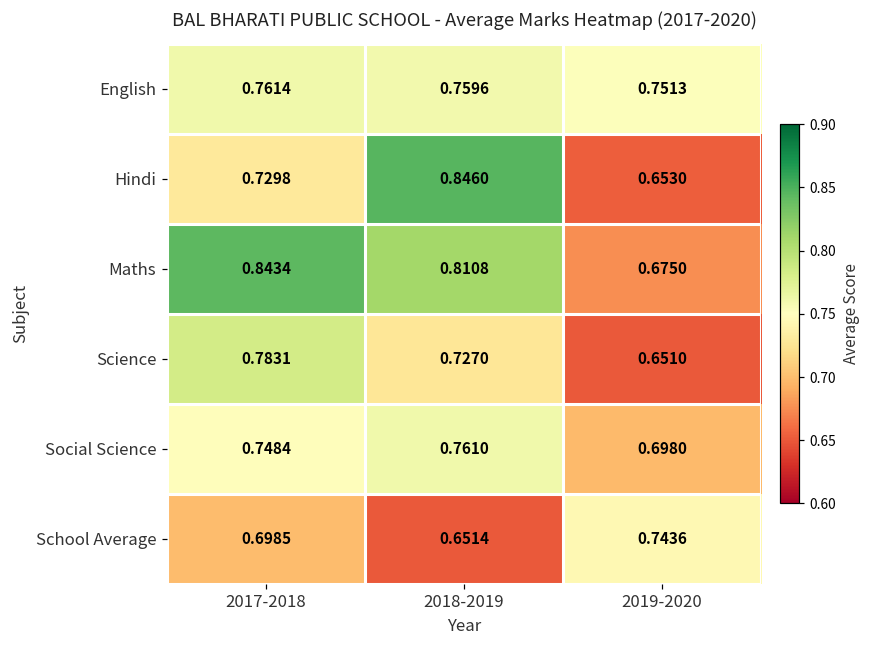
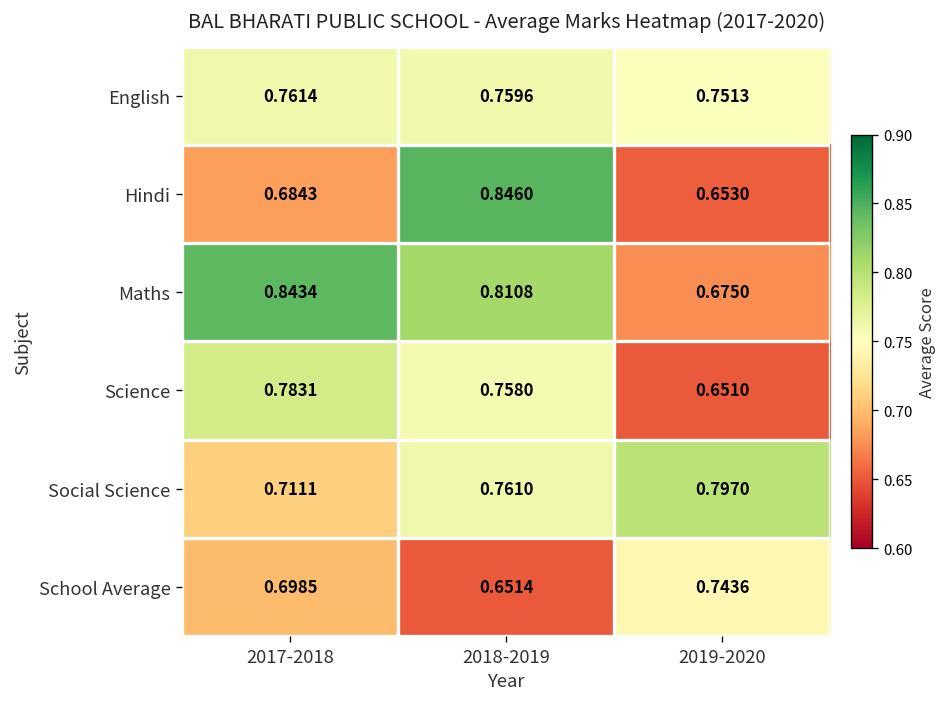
  {
    "English": {
      "2017-2018": 0.7614,
      "2018-2019": 0.7596,
      "2019-2020": 0.7513
    },
    "Hindi": {
-     "2017-2018": 0.7298,
+     "2017-2018": 0.6843,
      "2018-2019": 0.8460,
      "2019-2020": 0.6530
    },
    "Maths": {
      "2017-2018": 0.8434,
      "2018-2019": 0.8108,
      "2019-2020": 0.6750
    },
    "Science": {
      "2017-2018": 0.7831,
-     "2018-2019": 0.7270,
+     "2018-2019": 0.7580,
      "2019-2020": 0.6510
    },
    "Social Science": {
-     "2017-2018": 0.7484,
+     "2017-2018": 0.7111,
      "2018-2019": 0.7610,
-     "2019-2020": 0.6980
+     "2019-2020": 0.7970
    },
    "School Average": {
      "2017-2018": 0.6985,
      "2018-2019": 0.6514,
      "2019-2020": 0.7436
    }
  }
